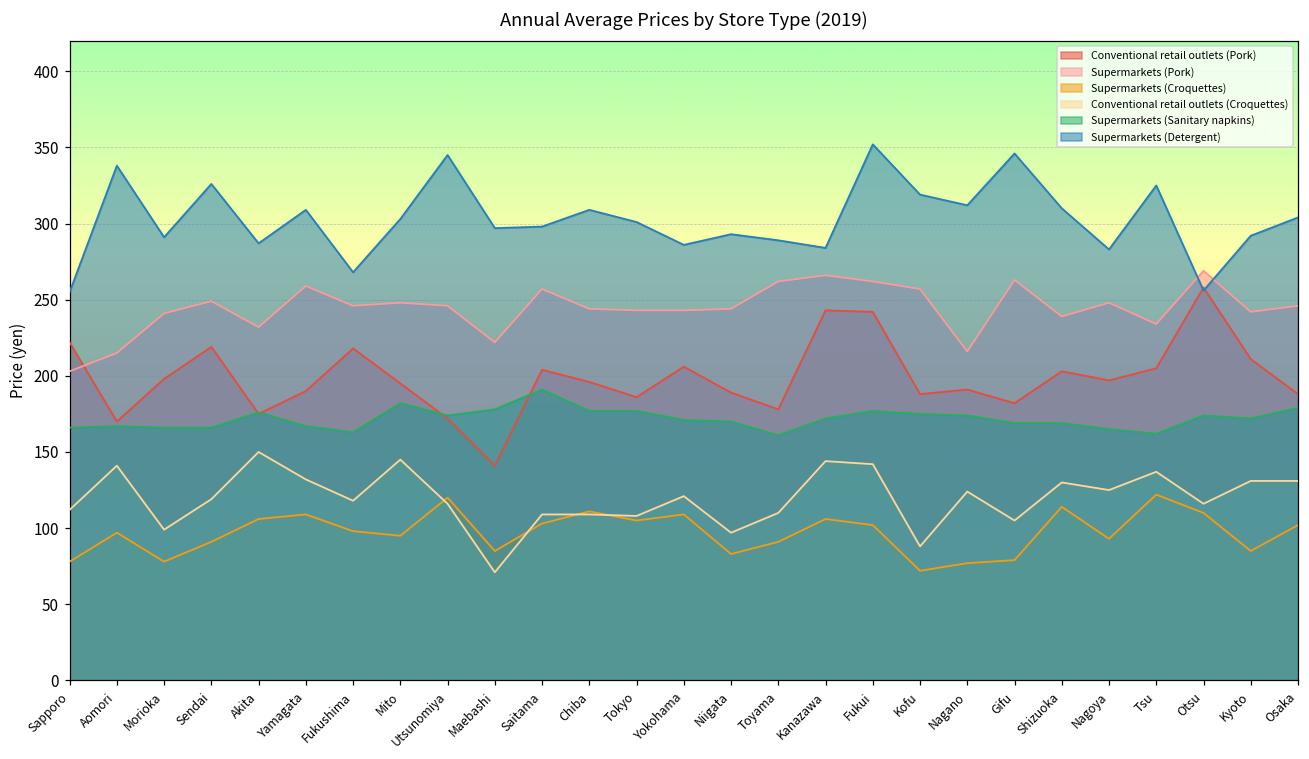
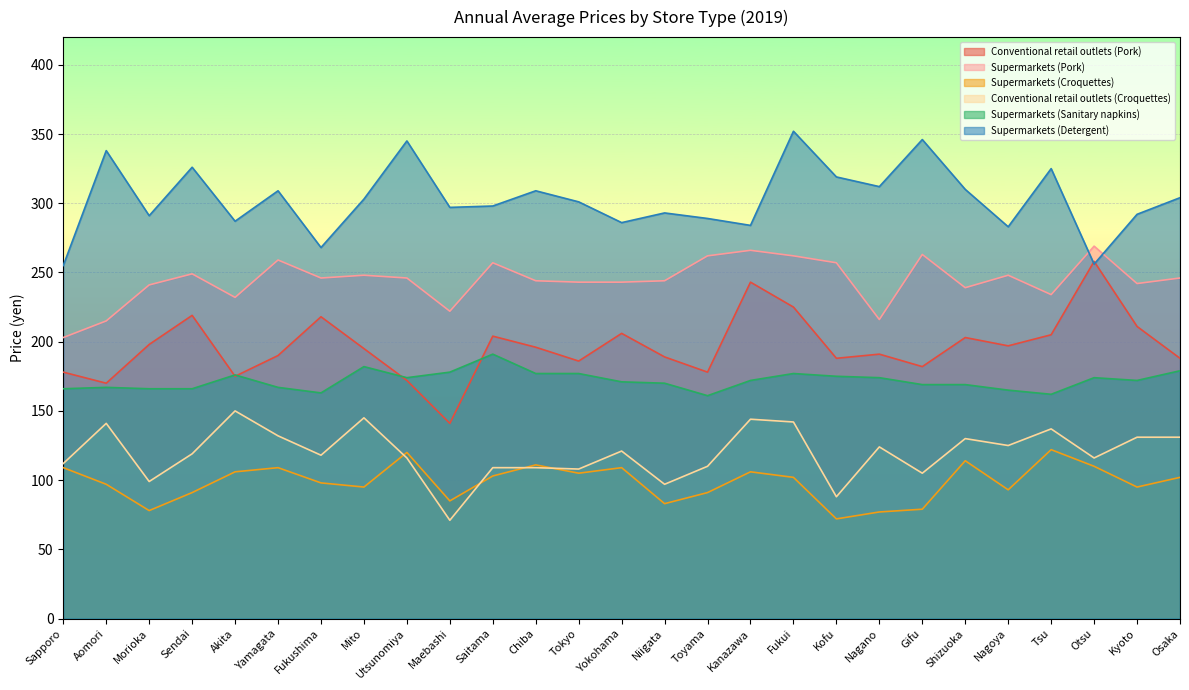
  {
    "Conventional retail outlets (Pork)": {
-     "Sapporo": 222,
+     "Sapporo": 178,
      "Aomori": 170,
      "Morioka": 198,
      "Sendai": 219,
      "Yamagata": 190,
      "Fukushima": 218,
      "Mito": 195,
      "Utsunomiya": 172,
      "Maebashi": 141,
      "Saitama": 204,
      "Chiba": 196,
      "Tokyo": 186,
      "Yokohama": 206,
      "Niigata": 189,
      "Toyama": 178,
      "Kanazawa": 243,
-     "Fukui": 242,
+     "Fukui": 225,
      "Kofu": 188,
      "Nagano": 191,
      "Gifu": 182,
      "Shizuoka": 203,
      "Nagoya": 197,
      "Tsu": 205,
      "Otsu": 258,
      "Kyoto": 211,
      "Osaka": 188
    },
    "Supermarkets (Croquettes)": {
-     "Sapporo": 78,
+     "Sapporo": 109,
      "Aomori": 97,
      "Morioka": 78,
      "Sendai": 91,
      "Akita": 106,
      "Yamagata": 109,
      "Fukushima": 98,
      "Mito": 95,
      "Utsunomiya": 120,
      "Maebashi": 85,
      "Saitama": 103,
      "Chiba": 111,
      "Tokyo": 105,
      "Yokohama": 109,
      "Niigata": 83,
      "Toyama": 91,
      "Kanazawa": 106,
      "Fukui": 102,
      "Kofu": 72,
      "Nagano": 77,
      "Gifu": 79,
      "Shizuoka": 114,
      "Nagoya": 93,
      "Tsu": 122,
      "Otsu": 110,
-     "Kyoto": 85,
+     "Kyoto": 95,
      "Osaka": 102
    },
    "Supermarkets (Sanitary napkins)": {
      "Sapporo": 166,
      "Aomori": 167,
      "Morioka": 166,
      "Sendai": 166,
      "Yamagata": 167,
      "Fukushima": 163,
      "Mito": 182,
      "Utsunomiya": 174,
      "Maebashi": 178,
      "Saitama": 191,
      "Chiba": 177,
      "Tokyo": 177,
      "Yokohama": 171,
      "Niigata": 170,
      "Toyama": 161,
      "Kanazawa": 172,
      "Fukui": 177,
      "Kofu": 175,
      "Nagano": 174,
      "Gifu": 169,
      "Shizuoka": 169,
      "Nagoya": 165,
      "Tsu": 162,
      "Otsu": 174,
      "Kyoto": 172,
      "Osaka": 179
    },
    "Supermarkets (Detergent)": {
      "Sapporo": 255,
      "Aomori": 338,
      "Morioka": 291,
      "Sendai": 326,
      "Akita": 287,
      "Yamagata": 309,
      "Fukushima": 268,
      "Mito": 303,
      "Utsunomiya": 345,
      "Maebashi": 297,
      "Saitama": 298,
      "Chiba": 309,
      "Tokyo": 301,
      "Yokohama": 286,
      "Niigata": 293,
      "Toyama": 289,
      "Kanazawa": 284,
      "Fukui": 352,
      "Kofu": 319,
      "Nagano": 312,
      "Gifu": 346,
      "Shizuoka": 310,
      "Nagoya": 283,
      "Tsu": 325,
      "Otsu": 256,
      "Kyoto": 292,
      "Osaka": 304
    }
  }
